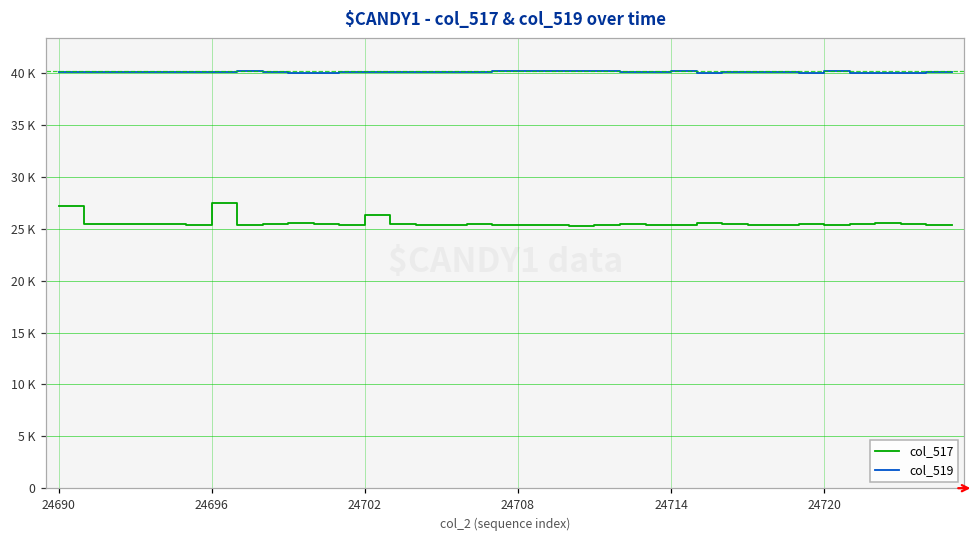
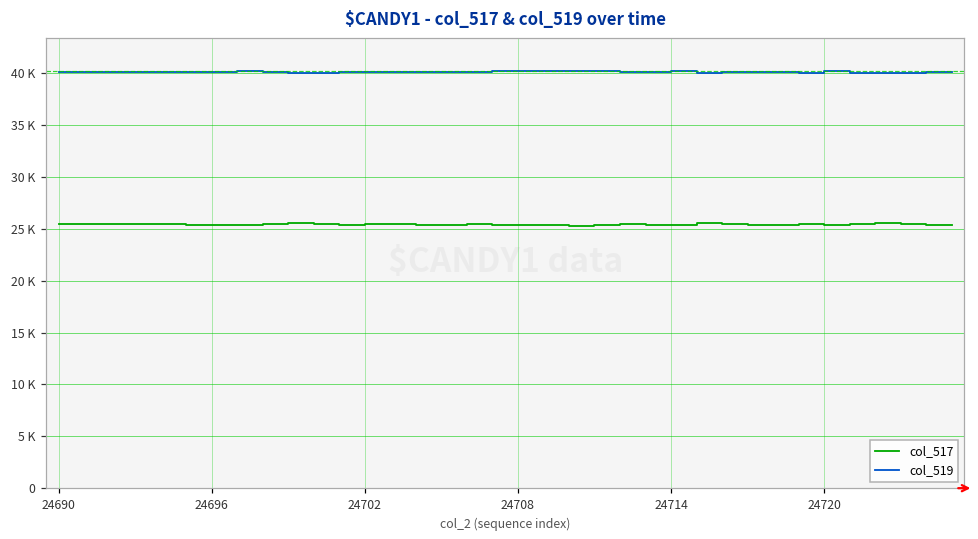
  {
    "col_517": {
-     "24690": 27000,
-     "24696": 28000,
-     "24702": 26000,
+     "24690": 25000,
+     "24696": 25000,
+     "24702": 25000,
      "24708": 25000,
      "24714": 25000,
      "24720": 25000
    },
    "col_519": {
      "24690": 40000,
      "24696": 40000,
      "24702": 40000,
      "24708": 40000,
      "24714": 40000,
      "24720": 40000
    }
  }
